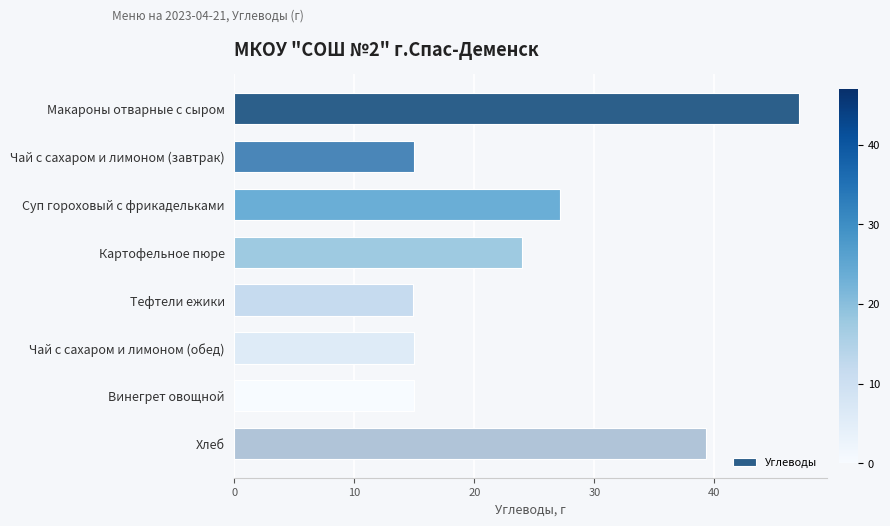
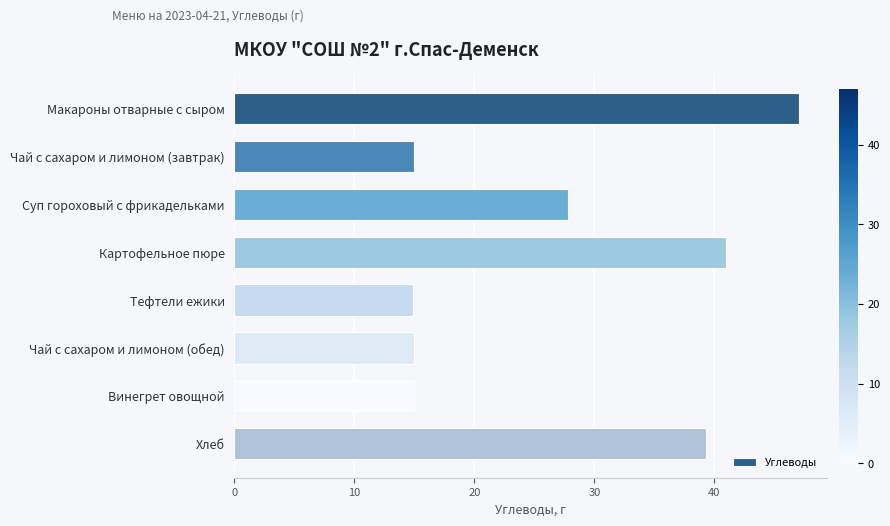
  {
    "Макароны отварные с сыром": 47.0,
    "Чай с сахаром и лимоном (завтрак)": 15.0,
-   "Суп гороховый с фрикадельками": 27.1,
-   "Картофельное пюре": 24,
+   "Суп гороховый с фрикадельками": 27.8,
+   "Картофельное пюре": 41,
    "Тефтели ежики": 14.9,
    "Чай с сахаром и лимоном (обед)": 15.0,
    "Винегрет овощной": 15.0,
    "Хлеб": 39.3
  }
